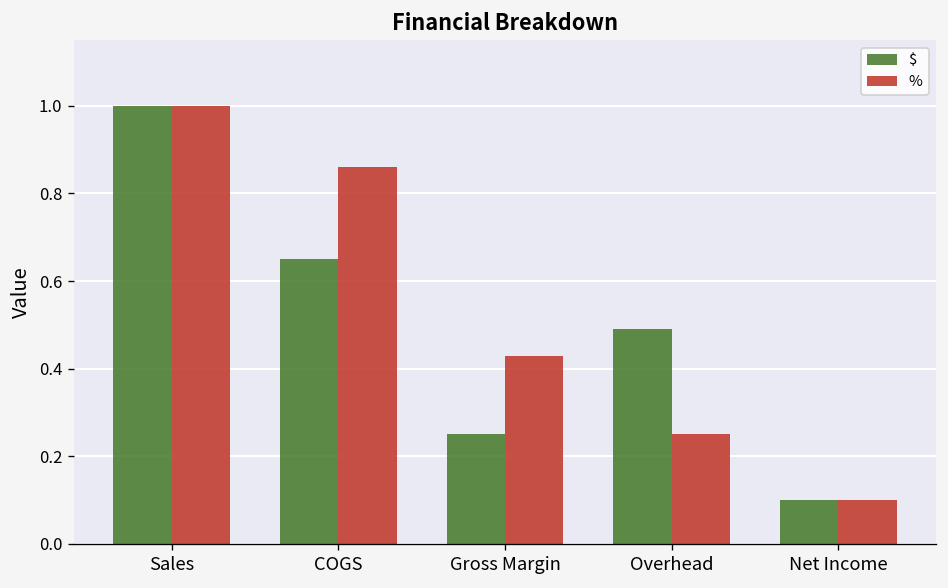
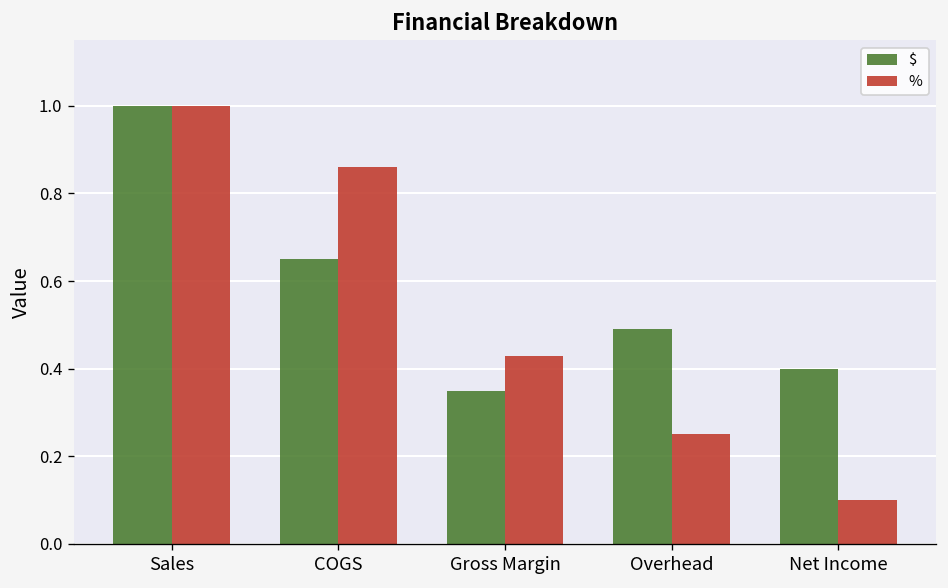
  {
    "$": {
      "Sales": 1.00,
      "COGS": 0.65,
-     "Gross Margin": 0.25,
+     "Gross Margin": 0.35,
      "Overhead": 0.49,
-     "Net Income": 0.1
+     "Net Income": 0.4
    },
    "%": {
      "Sales": 1.00,
      "COGS": 0.86,
      "Gross Margin": 0.43,
      "Overhead": 0.25,
      "Net Income": 0.10
    }
  }
